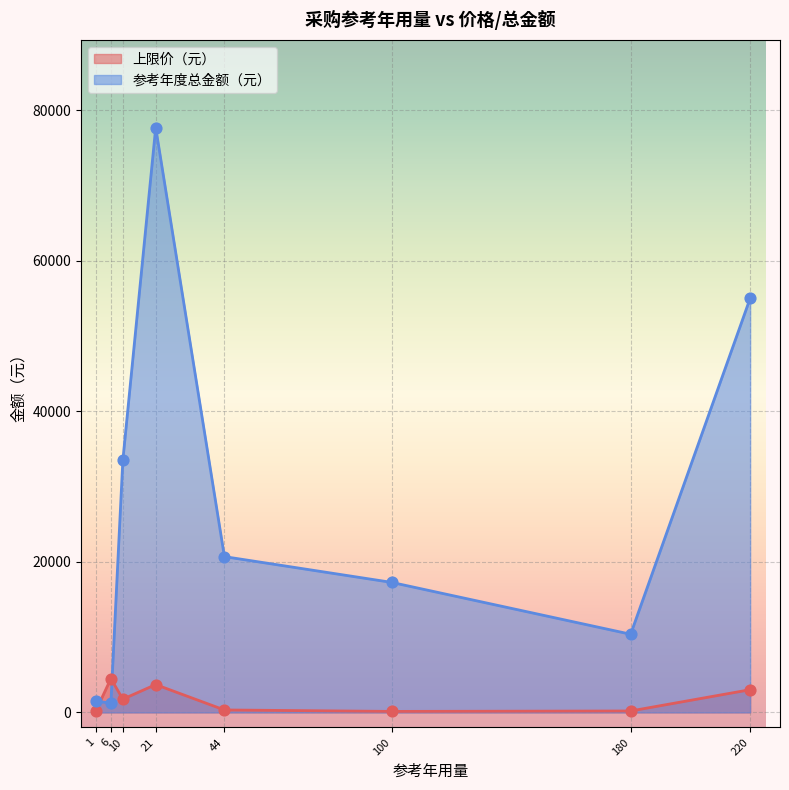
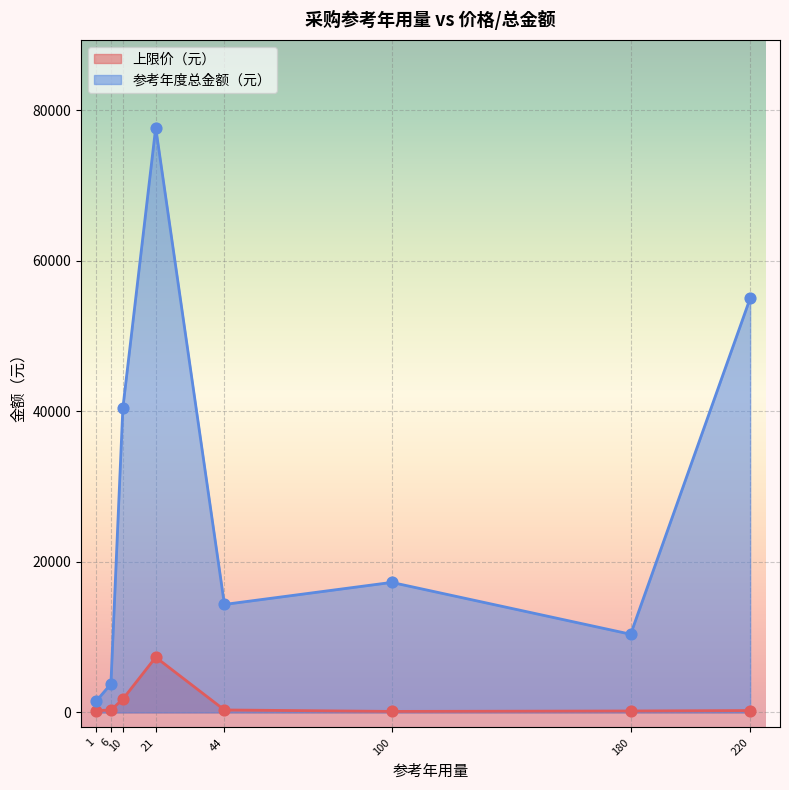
  {
    "上限价（元）": {
      "1": 0,
-     "6": 4000,
+     "6": 0,
      "10": 2000,
-     "21": 4000,
+     "21": 7000,
      "44": 0,
      "100": 0,
      "180": 0,
-     "220": 3000
+     "220": 0
    },
    "参考年度总金额（元）": {
      "1": 1000,
-     "6": 1000,
-     "10": 33000,
+     "6": 4000,
+     "10": 40000,
      "21": 78000,
-     "44": 21000,
+     "44": 14000,
      "100": 17000,
      "180": 10000,
      "220": 55000
    }
  }
